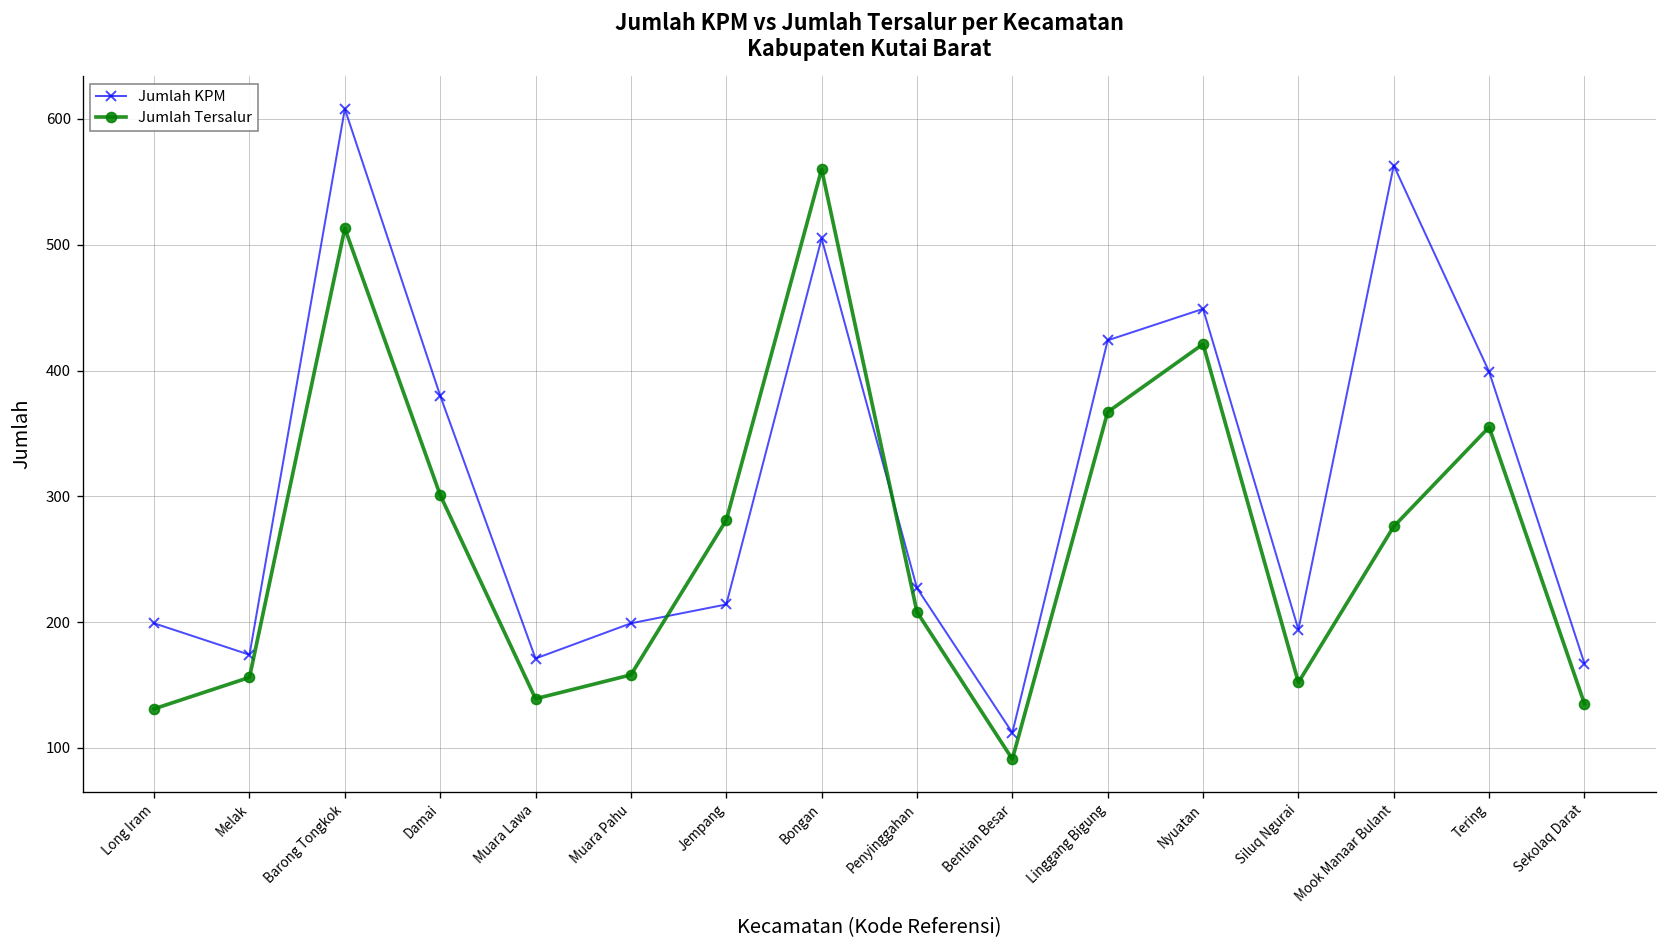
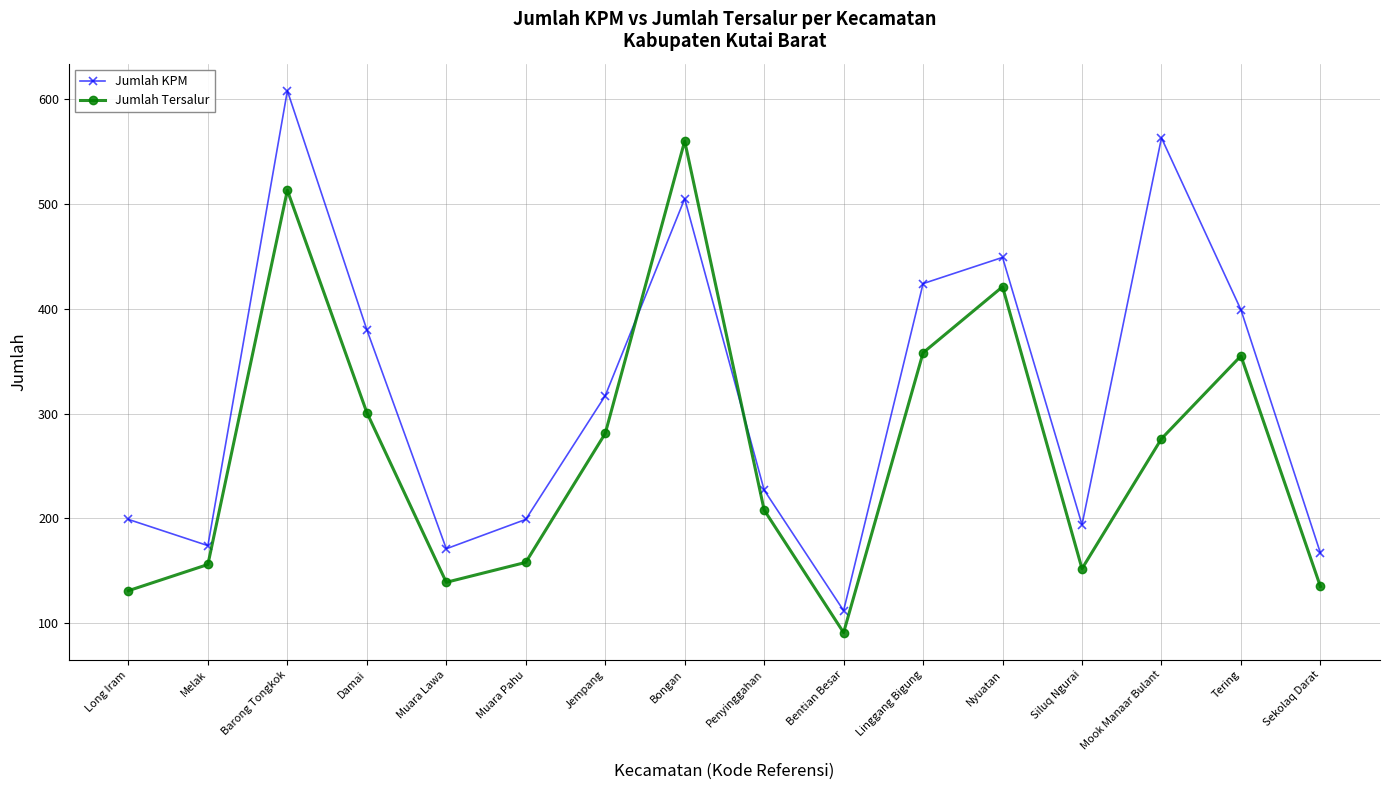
  {
    "Jumlah KPM": {
      "Long Iram": 199,
      "Melak": 174,
      "Barong Tongkok": 608,
      "Damai": 380,
      "Muara Lawa": 171,
      "Muara Pahu": 199,
-     "Jempang": 214,
+     "Jempang": 317,
      "Bongan": 505,
      "Penyinggahan": 227,
      "Bentian Besar": 112,
      "Linggang Bigung": 424,
      "Nyuatan": 449,
      "Siluq Ngurai": 194,
      "Mook Manaar Bulant": 563,
      "Tering": 399,
      "Sekolaq Darat": 167
    },
    "Jumlah Tersalur": {
      "Long Iram": 131,
      "Melak": 156,
      "Barong Tongkok": 513,
      "Damai": 301,
      "Muara Lawa": 139,
      "Muara Pahu": 158,
      "Jempang": 281,
      "Bongan": 560,
      "Penyinggahan": 208,
      "Bentian Besar": 91,
-     "Linggang Bigung": 367,
+     "Linggang Bigung": 358,
      "Nyuatan": 421,
      "Siluq Ngurai": 152,
      "Mook Manaar Bulant": 276,
      "Tering": 355,
      "Sekolaq Darat": 135
    }
  }
